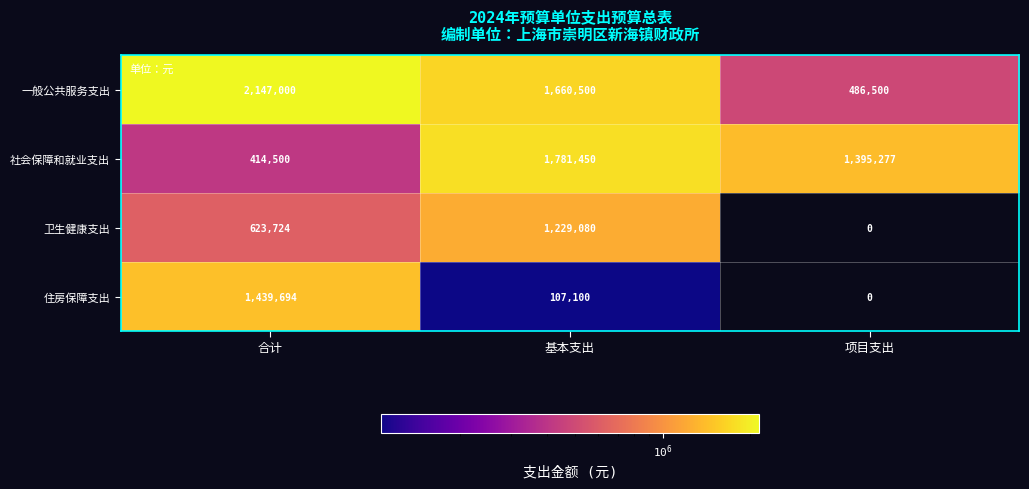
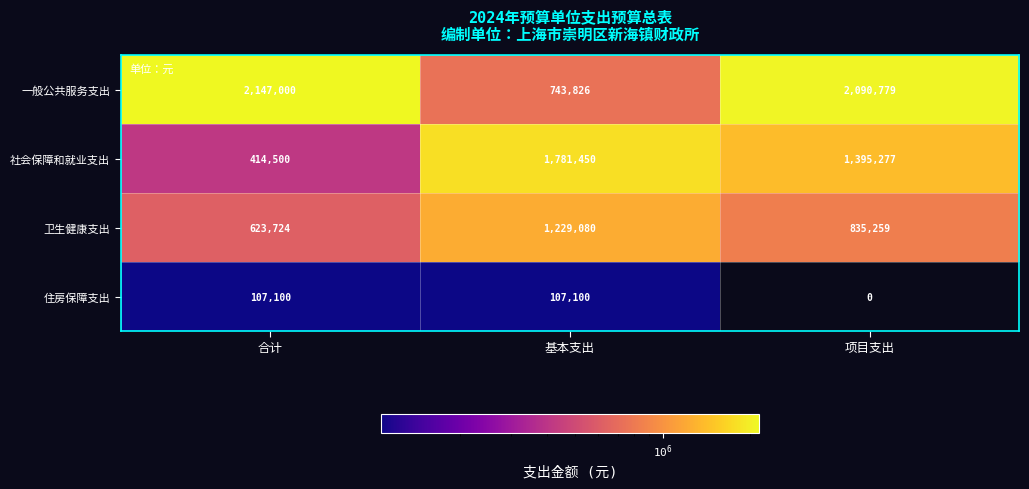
  {
    "一般公共服务支出": {
-     "基本支出": "1,660,500",
-     "项目支出": "486,500"
+     "基本支出": "743,826",
+     "项目支出": "2,090,779"
    },
    "社会保障和就业支出": {
      "合计": "414,500",
      "基本支出": "1,781,450",
      "项目支出": "1,395,277"
    },
    "卫生健康支出": {
      "合计": "623,724",
      "基本支出": "1,229,080",
-     "项目支出": "0"
+     "项目支出": "835,259"
    },
    "住房保障支出": {
-     "合计": "1,439,694",
+     "合计": "107,100",
      "基本支出": "107,100",
      "项目支出": "0"
    }
  }
